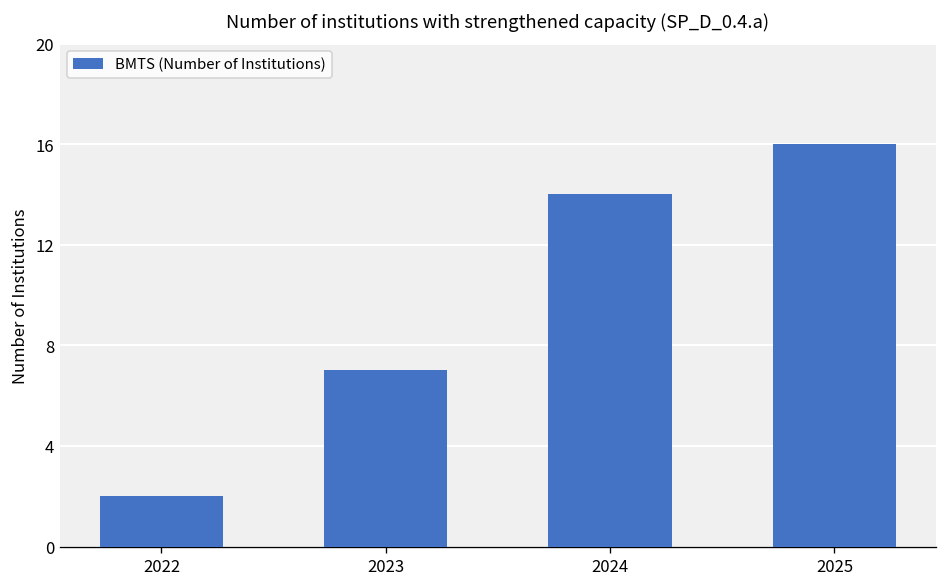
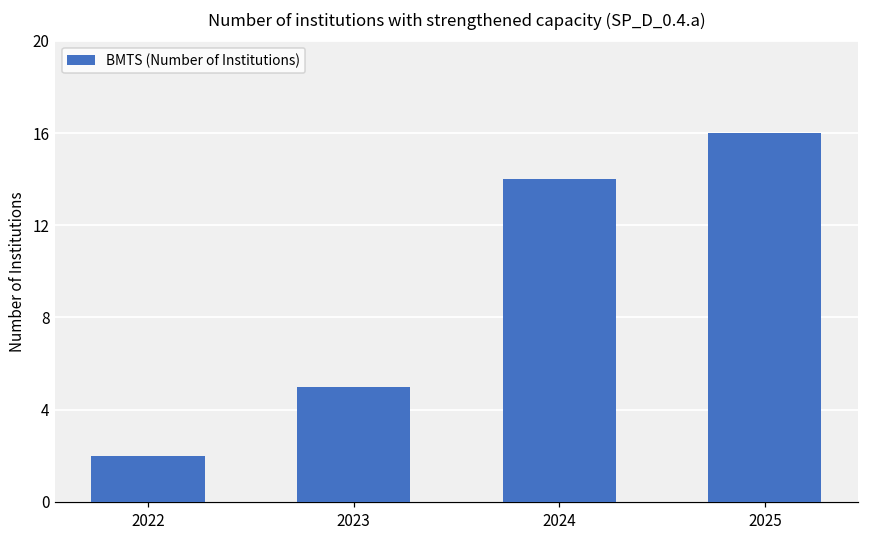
  {
    "2022": 2,
-   "2023": 7,
+   "2023": 5,
    "2024": 14,
    "2025": 16
  }
